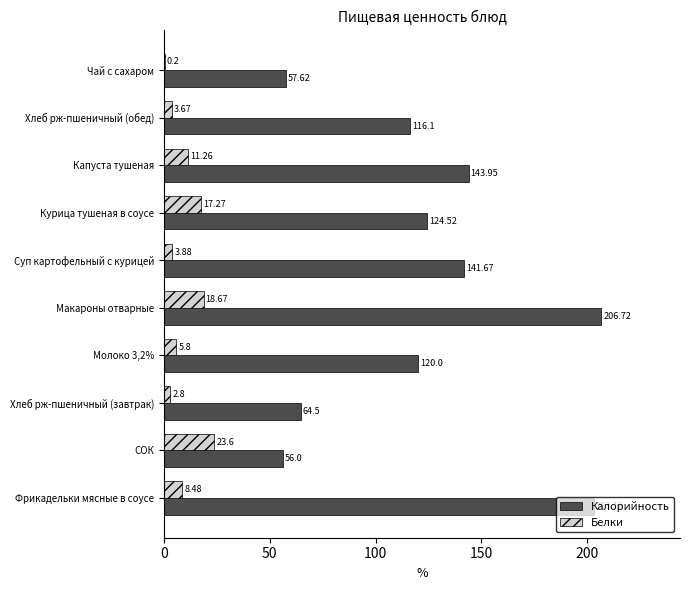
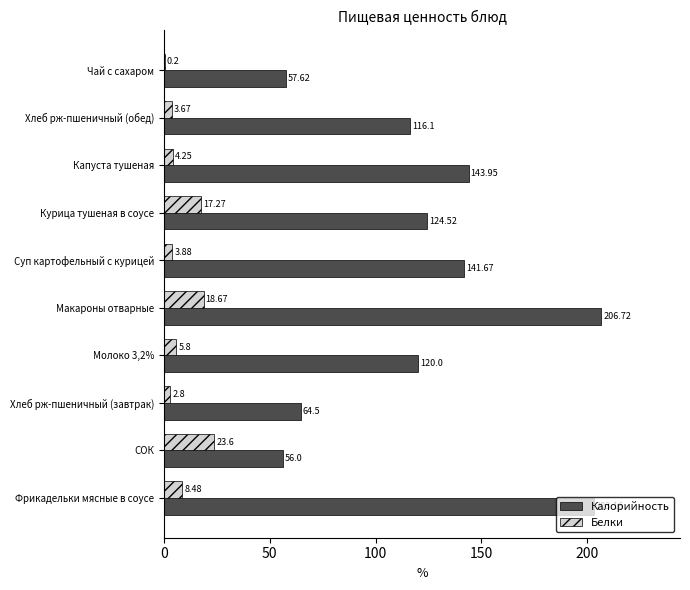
  {
    "Калорийность": {
      "Чай с сахаром": 57.62,
      "Хлеб рж-пшеничный (обед)": 116.1,
      "Капуста тушеная": 143.95,
      "Курица тушеная в соусе": 124.52,
      "Суп картофельный с курицей": 141.67,
      "Макароны отварные": 206.72,
      "Молоко 3,2%": 120.0,
      "Хлеб рж-пшеничный (завтрак)": 64.5,
      "СОК": 56.0
    },
    "Белки": {
      "Чай с сахаром": 0.2,
      "Хлеб рж-пшеничный (обед)": 3.67,
-     "Капуста тушеная": 11.26,
+     "Капуста тушеная": 4.25,
      "Курица тушеная в соусе": 17.27,
      "Суп картофельный с курицей": 3.88,
      "Макароны отварные": 18.67,
      "Молоко 3,2%": 5.8,
      "Хлеб рж-пшеничный (завтрак)": 2.8,
      "СОК": 23.6,
      "Фрикадельки мясные в соусе": 8.48
    }
  }
